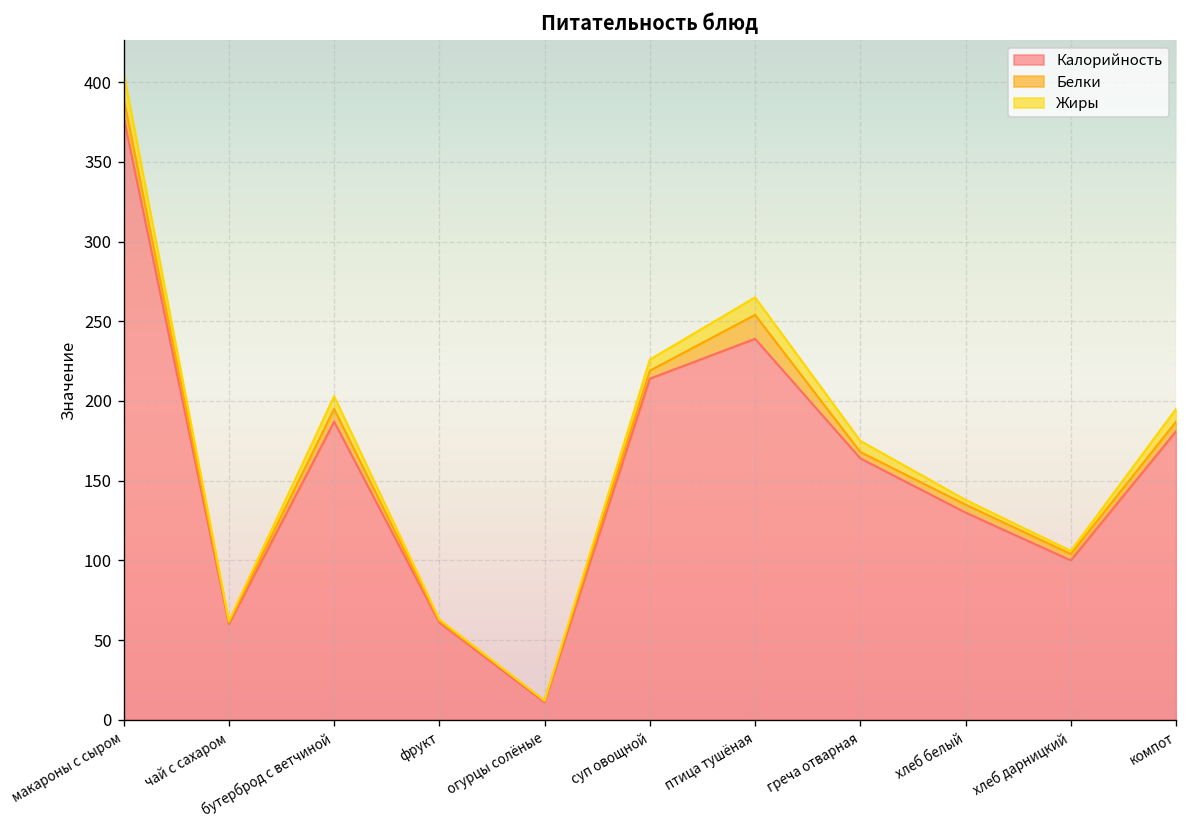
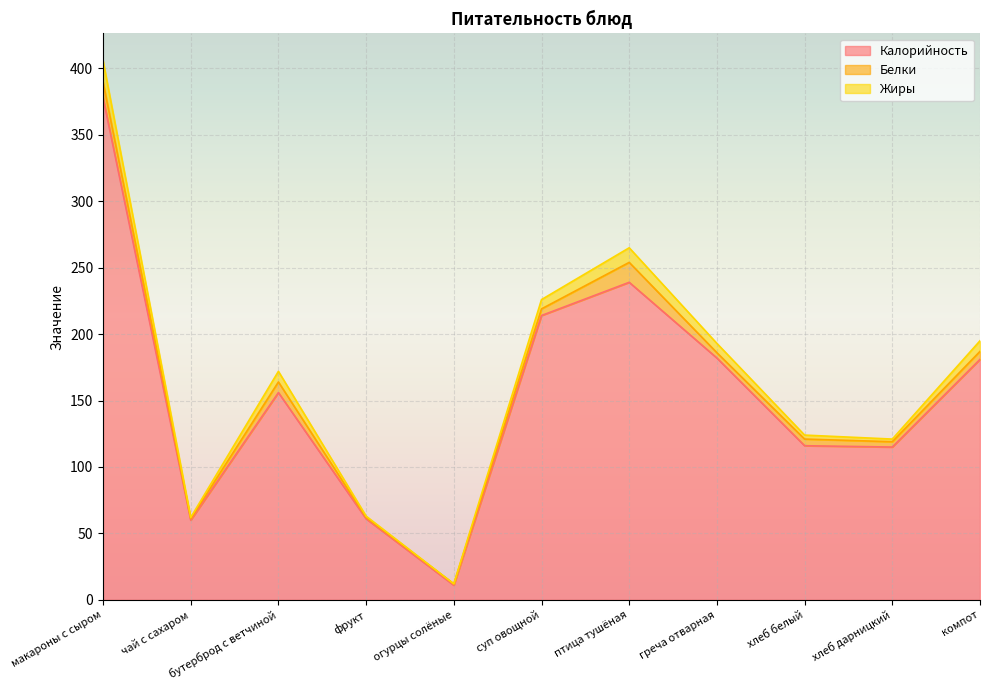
  {
    "Калорийность": {
      "макароны с сыром": 378,
-     "бутерброд с ветчиной": 187,
+     "бутерброд с ветчиной": 156,
      "суп овощной": 214,
      "птица тушёная": 239,
-     "греча отварная": 164,
-     "хлеб белый": 130,
-     "хлеб дарницкий": 100,
+     "греча отварная": 182,
+     "хлеб белый": 116,
+     "хлеб дарницкий": 115,
      "компот": 181
    }
  }
